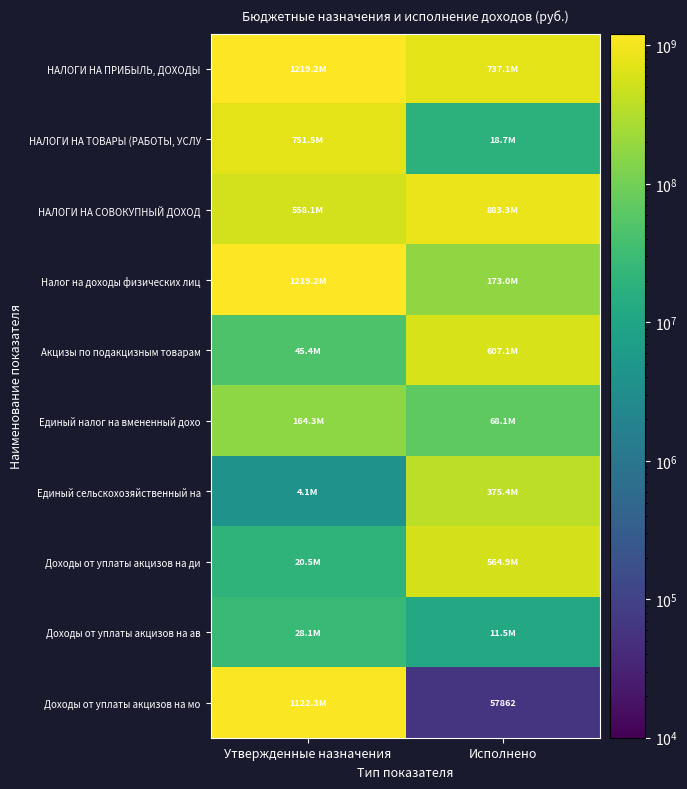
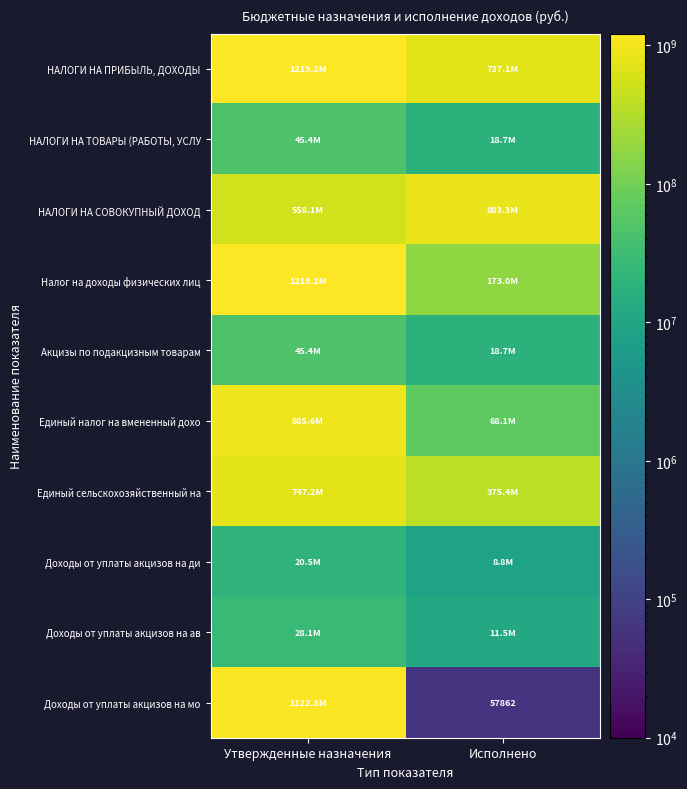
  {
    "НАЛОГИ НА ПРИБЫЛЬ, ДОХОДЫ": {
      "Утвержденные назначения": "1219.2M",
      "Исполнено": "737.1M"
    },
    "НАЛОГИ НА ТОВАРЫ (РАБОТЫ, УСЛУ": {
-     "Утвержденные назначения": "751.5M",
+     "Утвержденные назначения": "45.4M",
      "Исполнено": "18.7M"
    },
    "НАЛОГИ НА СОВОКУПНЫЙ ДОХОД": {
      "Утвержденные назначения": "558.1M",
      "Исполнено": "883.3M"
    },
    "Налог на доходы физических лиц": {
      "Утвержденные назначения": "1219.2M",
      "Исполнено": "173.0M"
    },
    "Акцизы по подакцизным товарам": {
      "Утвержденные назначения": "45.4M",
-     "Исполнено": "607.1M"
+     "Исполнено": "18.7M"
    },
    "Единый налог на вмененный дохо": {
-     "Утвержденные назначения": "164.3M",
+     "Утвержденные назначения": "885.6M",
      "Исполнено": "68.1M"
    },
    "Единый сельскохозяйственный на": {
-     "Утвержденные назначения": "4.1M",
+     "Утвержденные назначения": "747.2M",
      "Исполнено": "375.4M"
    },
    "Доходы от уплаты акцизов на ди": {
      "Утвержденные назначения": "20.5M",
-     "Исполнено": "564.9M"
+     "Исполнено": "8.8M"
    },
    "Доходы от уплаты акцизов на ав": {
      "Утвержденные назначения": "28.1M",
      "Исполнено": "11.5M"
    },
    "Доходы от уплаты акцизов на мо": {
      "Утвержденные назначения": "1122.3M",
      "Исполнено": "57862"
    }
  }
